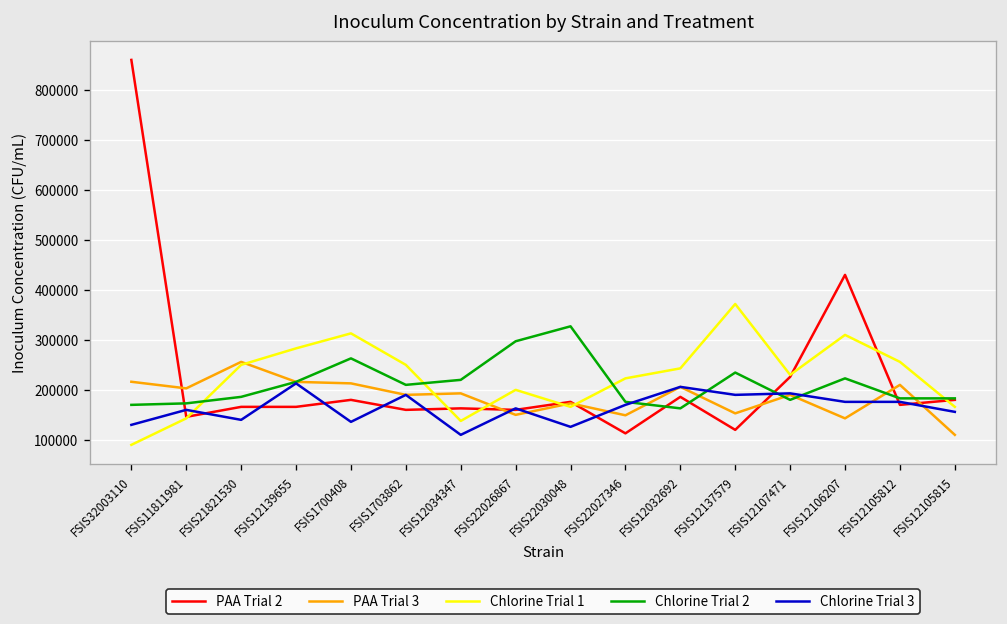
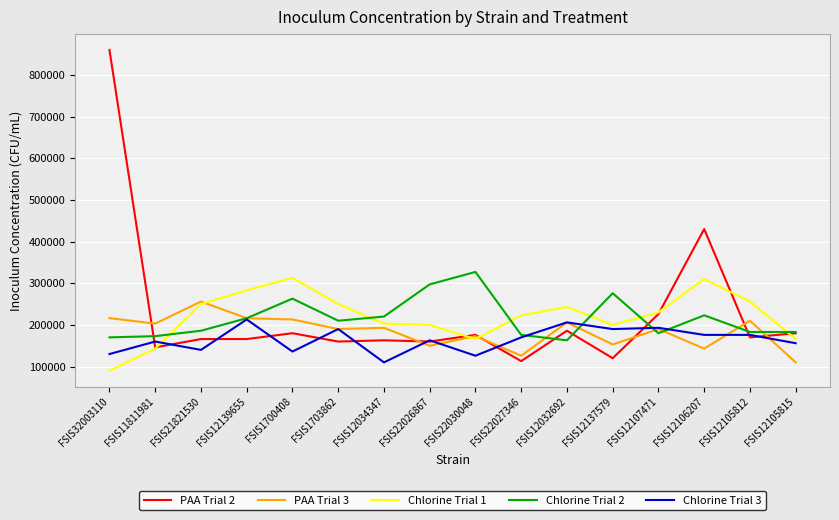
  {
    "PAA Trial 2": {
      "FSIS32003110": 860000,
      "FSIS21821530": 170000,
      "FSIS12139655": 170000,
      "FSIS1700408": 180000,
      "FSIS1703862": 160000,
      "FSIS12034347": 160000,
      "FSIS22027346": 110000,
      "FSIS12032692": 190000,
      "FSIS12137579": 120000,
      "FSIS12106207": 430000
    },
    "PAA Trial 3": {
      "FSIS32003110": 220000,
      "FSIS11811981": 200000,
      "FSIS1700408": 210000,
      "FSIS12034347": 190000,
      "FSIS22026867": 150000,
-     "FSIS22027346": 150000,
+     "FSIS22027346": 130000,
      "FSIS12137579": 150000,
      "FSIS12106207": 140000,
      "FSIS12105812": 210000,
      "FSIS12105815": 110000
    },
    "Chlorine Trial 1": {
      "FSIS32003110": 90000,
      "FSIS12139655": 280000,
      "FSIS1700408": 310000,
      "FSIS1703862": 250000,
-     "FSIS12034347": 140000,
+     "FSIS12034347": 200000,
      "FSIS22026867": 200000,
      "FSIS22030048": 170000,
      "FSIS22027346": 220000,
      "FSIS12032692": 240000,
-     "FSIS12137579": 370000,
+     "FSIS12137579": 200000,
      "FSIS12106207": 310000,
      "FSIS12105812": 260000,
      "FSIS12105815": 170000
    },
    "Chlorine Trial 2": {
      "FSIS32003110": 170000,
      "FSIS11811981": 170000,
      "FSIS21821530": 190000,
      "FSIS1700408": 260000,
      "FSIS1703862": 210000,
      "FSIS12034347": 220000,
      "FSIS22026867": 300000,
      "FSIS22030048": 330000,
      "FSIS12032692": 160000,
-     "FSIS12137579": 230000,
+     "FSIS12137579": 280000,
      "FSIS12107471": 180000,
      "FSIS12106207": 220000,
      "FSIS12105812": 180000
    },
    "Chlorine Trial 3": {
      "FSIS32003110": 130000,
      "FSIS11811981": 160000,
      "FSIS21821530": 140000,
      "FSIS1700408": 140000,
      "FSIS12034347": 110000,
      "FSIS22030048": 130000,
      "FSIS12137579": 190000,
      "FSIS12106207": 180000,
      "FSIS12105815": 160000
    }
  }
